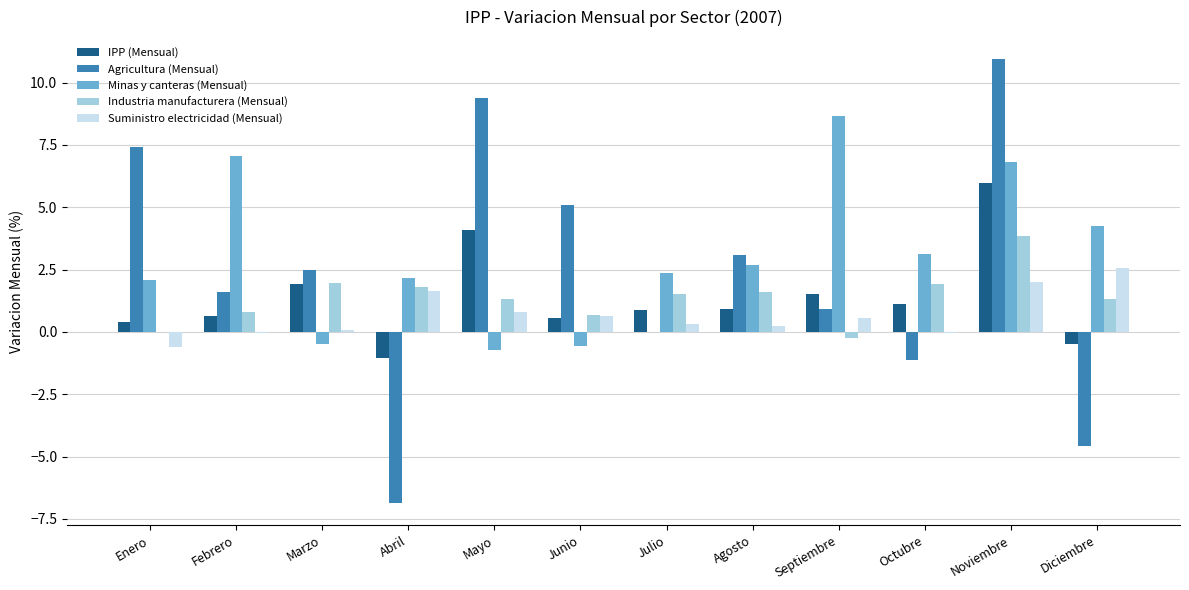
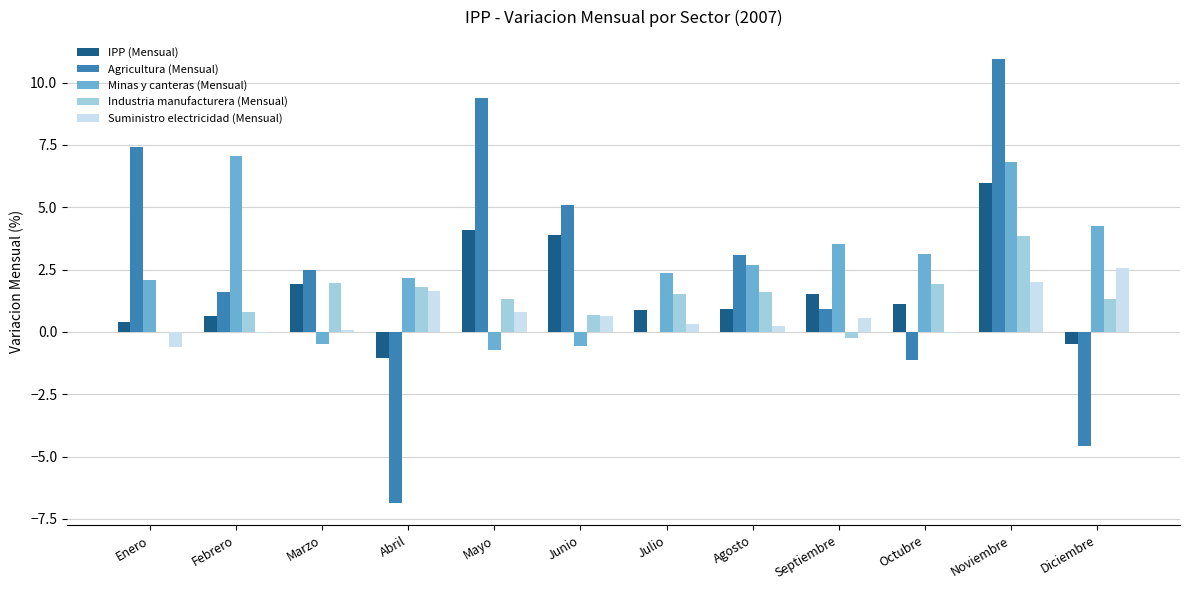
  {
    "IPP (Mensual)": {
      "Enero": 0.4,
      "Febrero": 0.6,
      "Marzo": 1.9,
      "Abril": -1.1,
      "Mayo": 4.1,
-     "Junio": 0.6,
+     "Junio": 3.9,
      "Julio": 0.9,
      "Agosto": 0.9,
      "Septiembre": 1.5,
      "Octubre": 1.1,
      "Noviembre": 6.0,
      "Diciembre": -0.5
    },
    "Agricultura (Mensual)": {
      "Enero": 7.4,
      "Febrero": 1.6,
      "Marzo": 2.5,
      "Abril": -6.9,
      "Mayo": 9.4,
      "Junio": 5.1,
      "Agosto": 3.1,
      "Septiembre": 0.9,
      "Octubre": -1.1,
      "Noviembre": 10.9,
      "Diciembre": -4.6
    },
    "Minas y canteras (Mensual)": {
      "Enero": 2.1,
      "Febrero": 7.1,
      "Marzo": -0.5,
      "Abril": 2.2,
      "Mayo": -0.7,
      "Junio": -0.6,
      "Julio": 2.4,
      "Agosto": 2.7,
-     "Septiembre": 8.7,
+     "Septiembre": 3.5,
      "Octubre": 3.1,
      "Noviembre": 6.8,
      "Diciembre": 4.2
    }
  }
